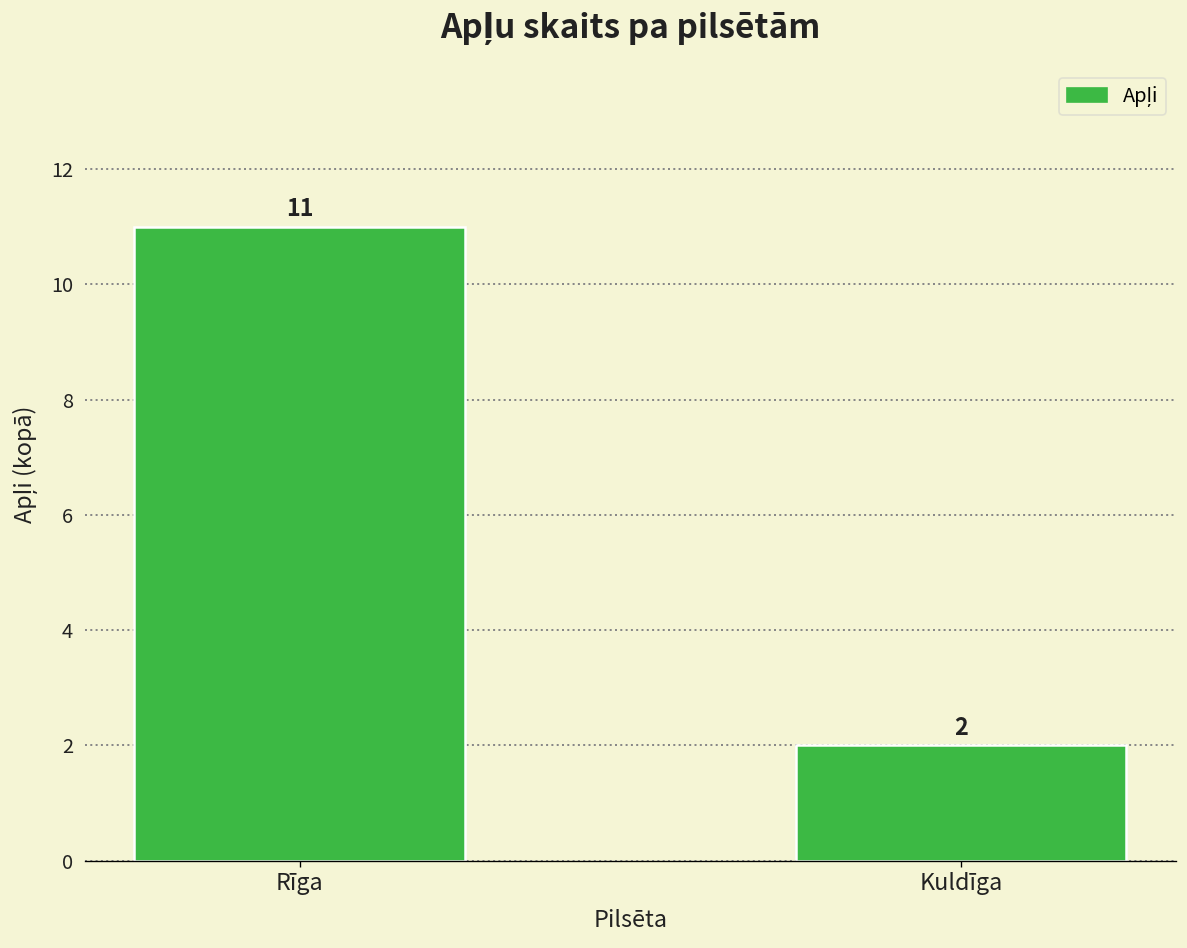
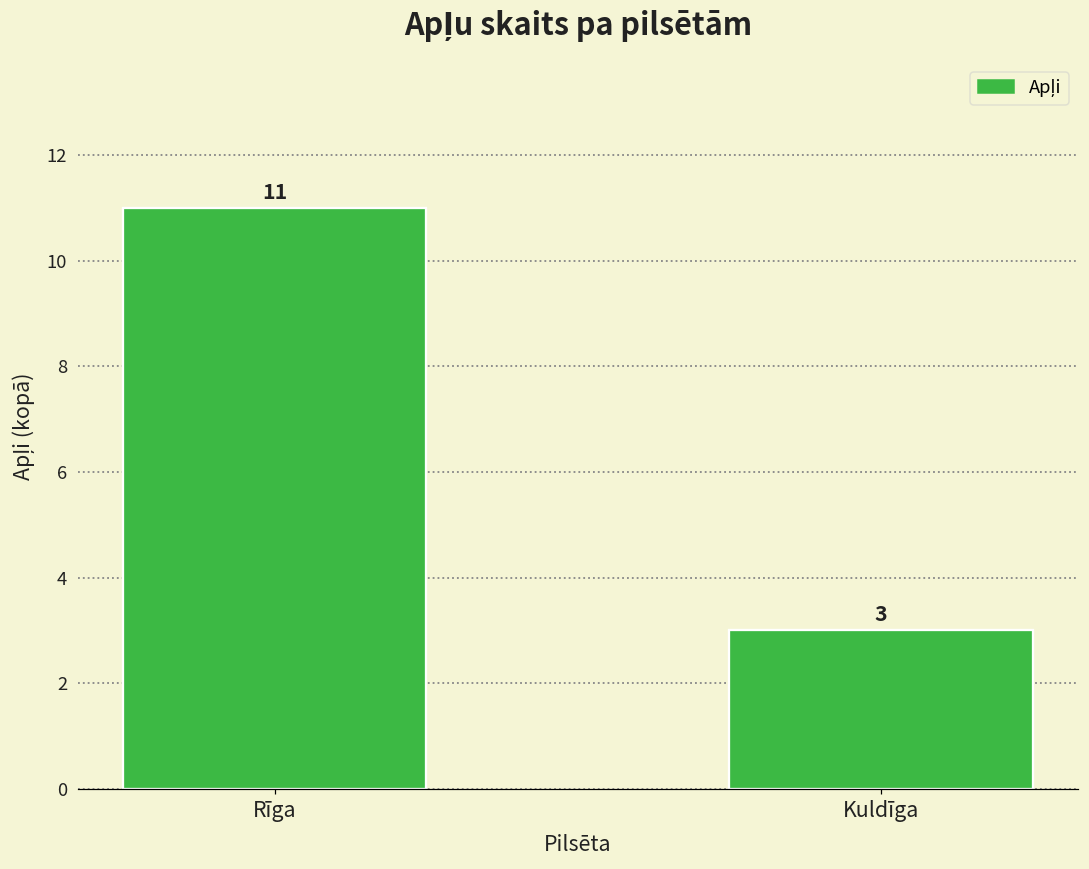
  {
    "Rīga": 11,
-   "Kuldīga": 2
+   "Kuldīga": 3
  }
